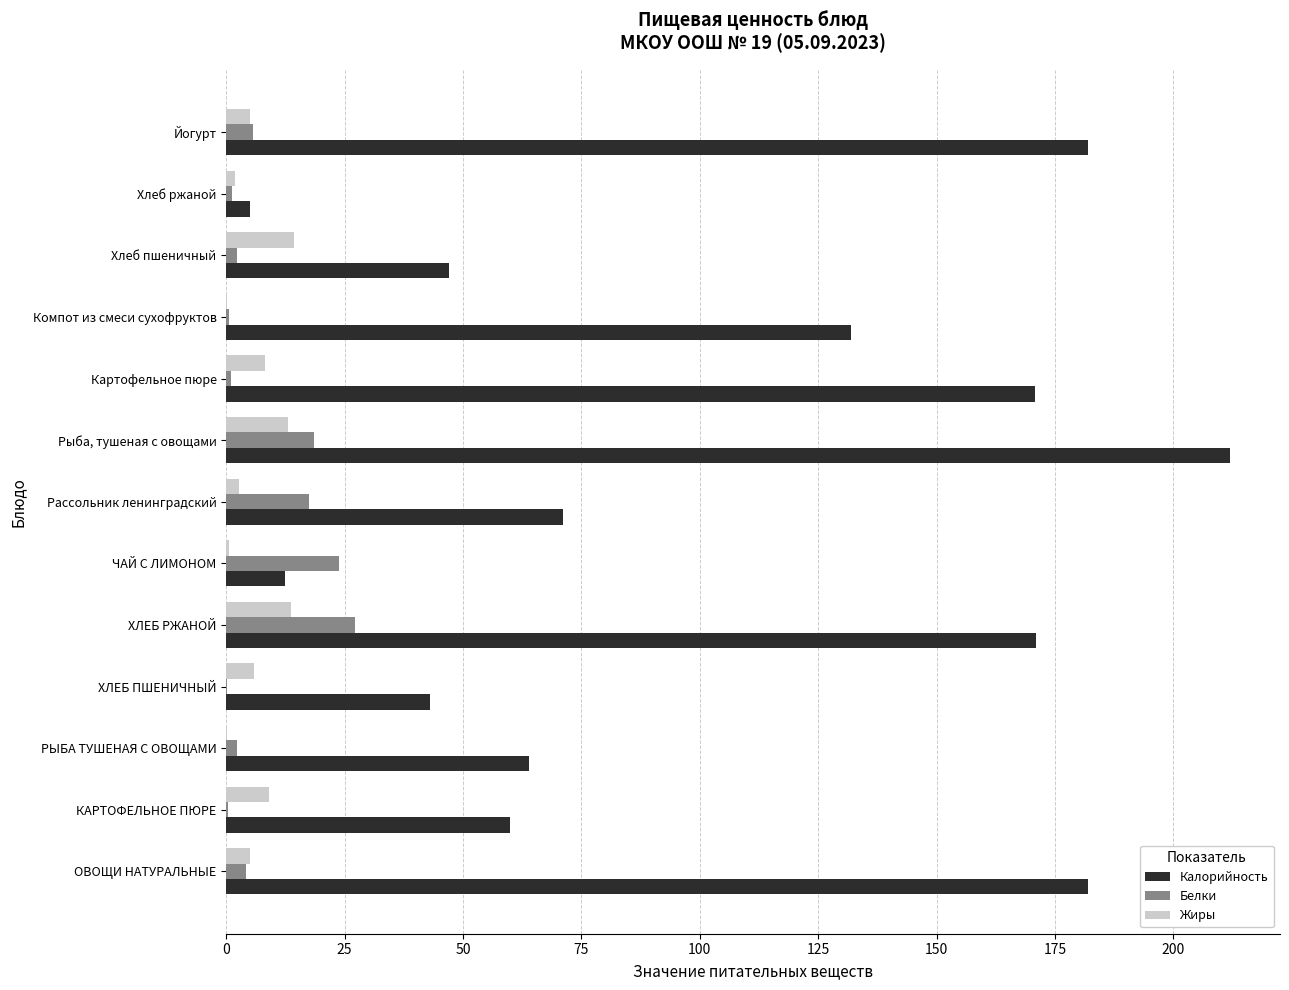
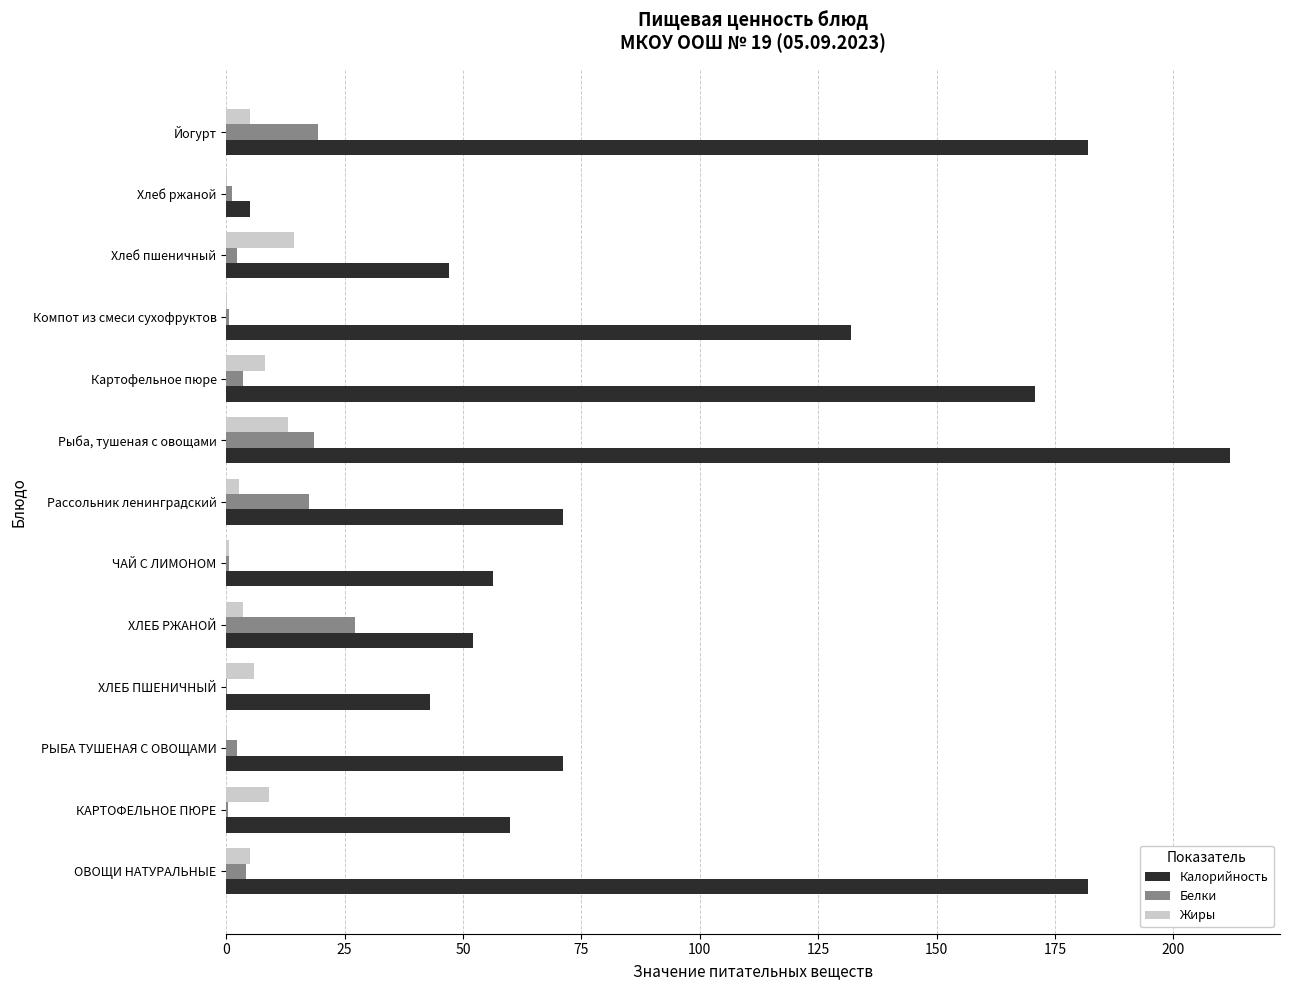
  {
    "Калорийность": {
      "Йогурт": 182,
      "Хлеб ржаной": 5,
      "Хлеб пшеничный": 47,
      "Компот из смеси сухофруктов": 132,
      "Картофельное пюре": 171,
      "Рыба, тушеная с овощами": 212,
      "Рассольник ленинградский": 71,
-     "ЧАЙ С ЛИМОНОМ": 13,
-     "ХЛЕБ РЖАНОЙ": 171,
+     "ЧАЙ С ЛИМОНОМ": 56,
+     "ХЛЕБ РЖАНОЙ": 52,
      "ХЛЕБ ПШЕНИЧНЫЙ": 43,
-     "РЫБА ТУШЕНАЯ С ОВОЩАМИ": 64,
+     "РЫБА ТУШЕНАЯ С ОВОЩАМИ": 71,
      "КАРТОФЕЛЬНОЕ ПЮРЕ": 60,
      "ОВОЩИ НАТУРАЛЬНЫЕ": 182
    },
    "Белки": {
-     "Йогурт": 6,
+     "Йогурт": 19,
      "Хлеб ржаной": 1,
      "Хлеб пшеничный": 2,
      "Компот из смеси сухофруктов": 1,
-     "Картофельное пюре": 1,
+     "Картофельное пюре": 4,
      "Рыба, тушеная с овощами": 19,
      "Рассольник ленинградский": 17,
-     "ЧАЙ С ЛИМОНОМ": 24,
+     "ЧАЙ С ЛИМОНОМ": 1,
      "ХЛЕБ РЖАНОЙ": 27,
      "РЫБА ТУШЕНАЯ С ОВОЩАМИ": 2,
      "ОВОЩИ НАТУРАЛЬНЫЕ": 4
    },
    "Жиры": {
      "Йогурт": 5,
-     "Хлеб ржаной": 2,
+     "Хлеб ржаной": 0,
      "Хлеб пшеничный": 14,
      "Картофельное пюре": 8,
      "Рыба, тушеная с овощами": 13,
      "Рассольник ленинградский": 3,
-     "ХЛЕБ РЖАНОЙ": 14,
+     "ХЛЕБ РЖАНОЙ": 4,
      "ХЛЕБ ПШЕНИЧНЫЙ": 6,
      "КАРТОФЕЛЬНОЕ ПЮРЕ": 9,
      "ОВОЩИ НАТУРАЛЬНЫЕ": 5
    }
  }
